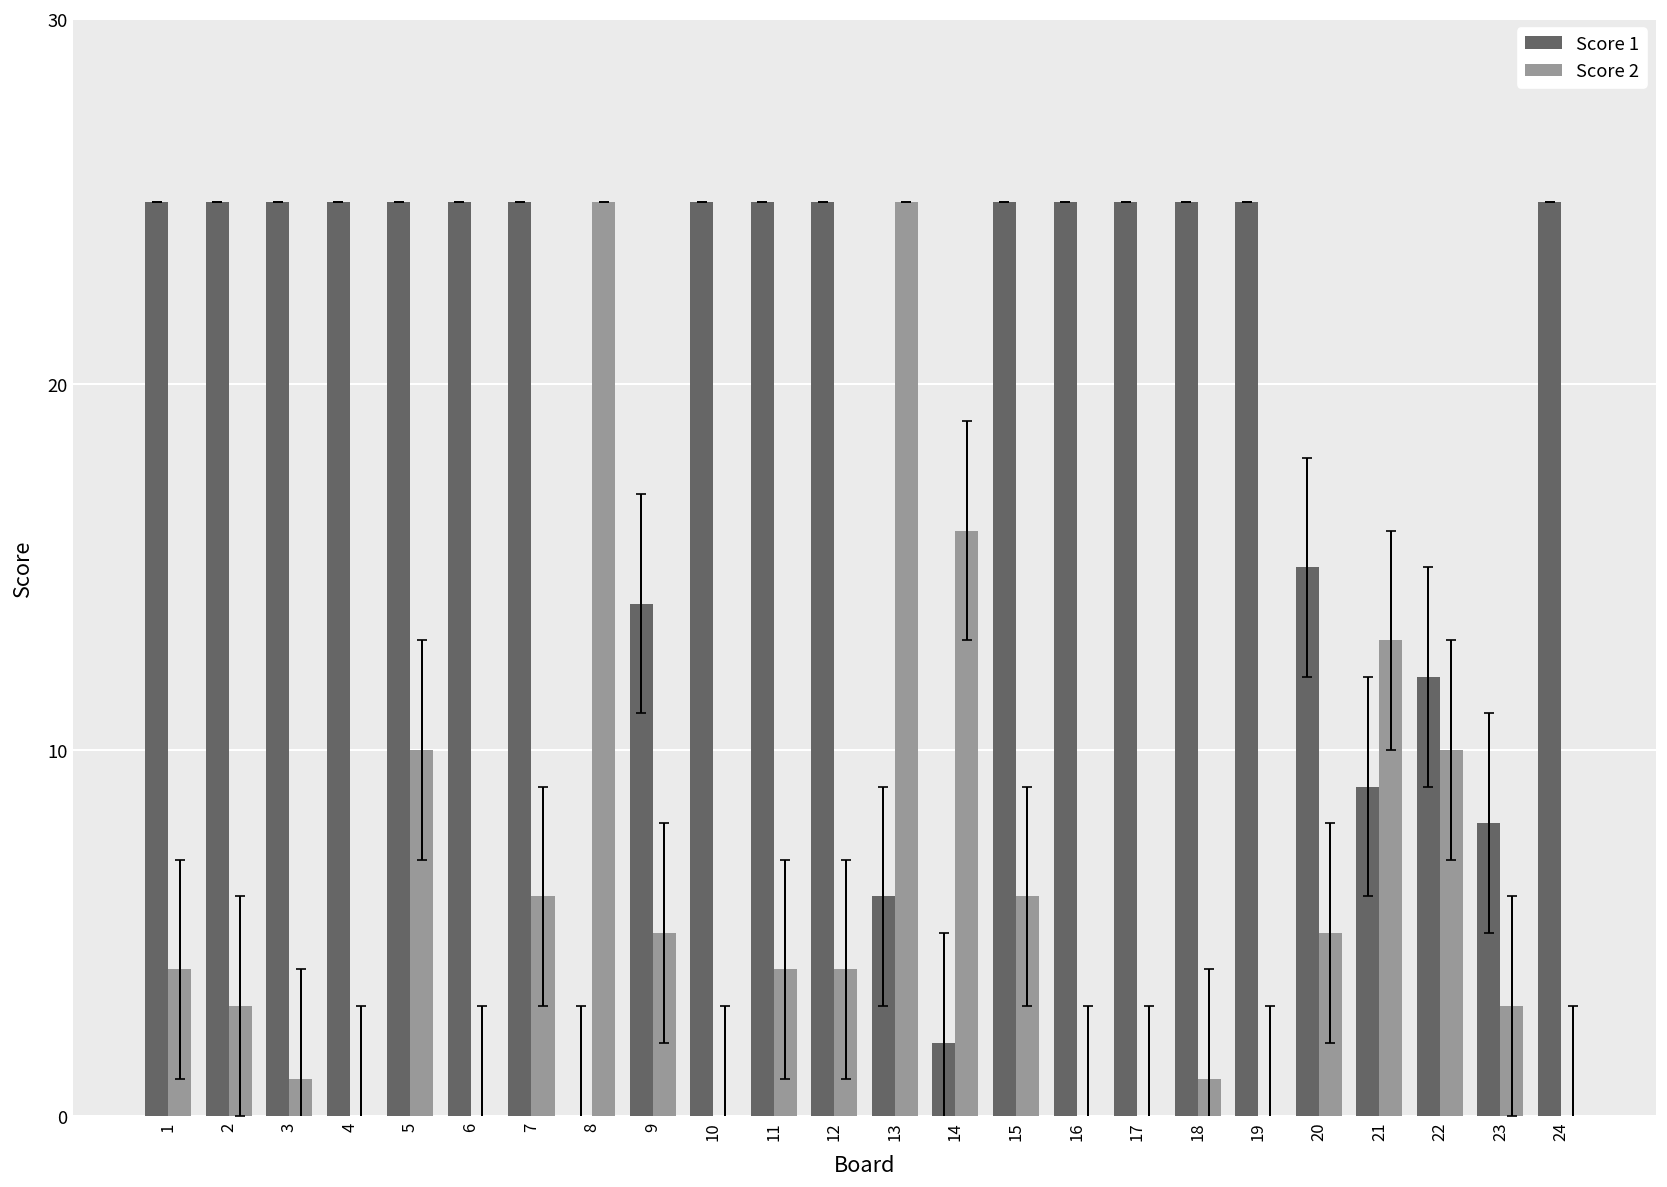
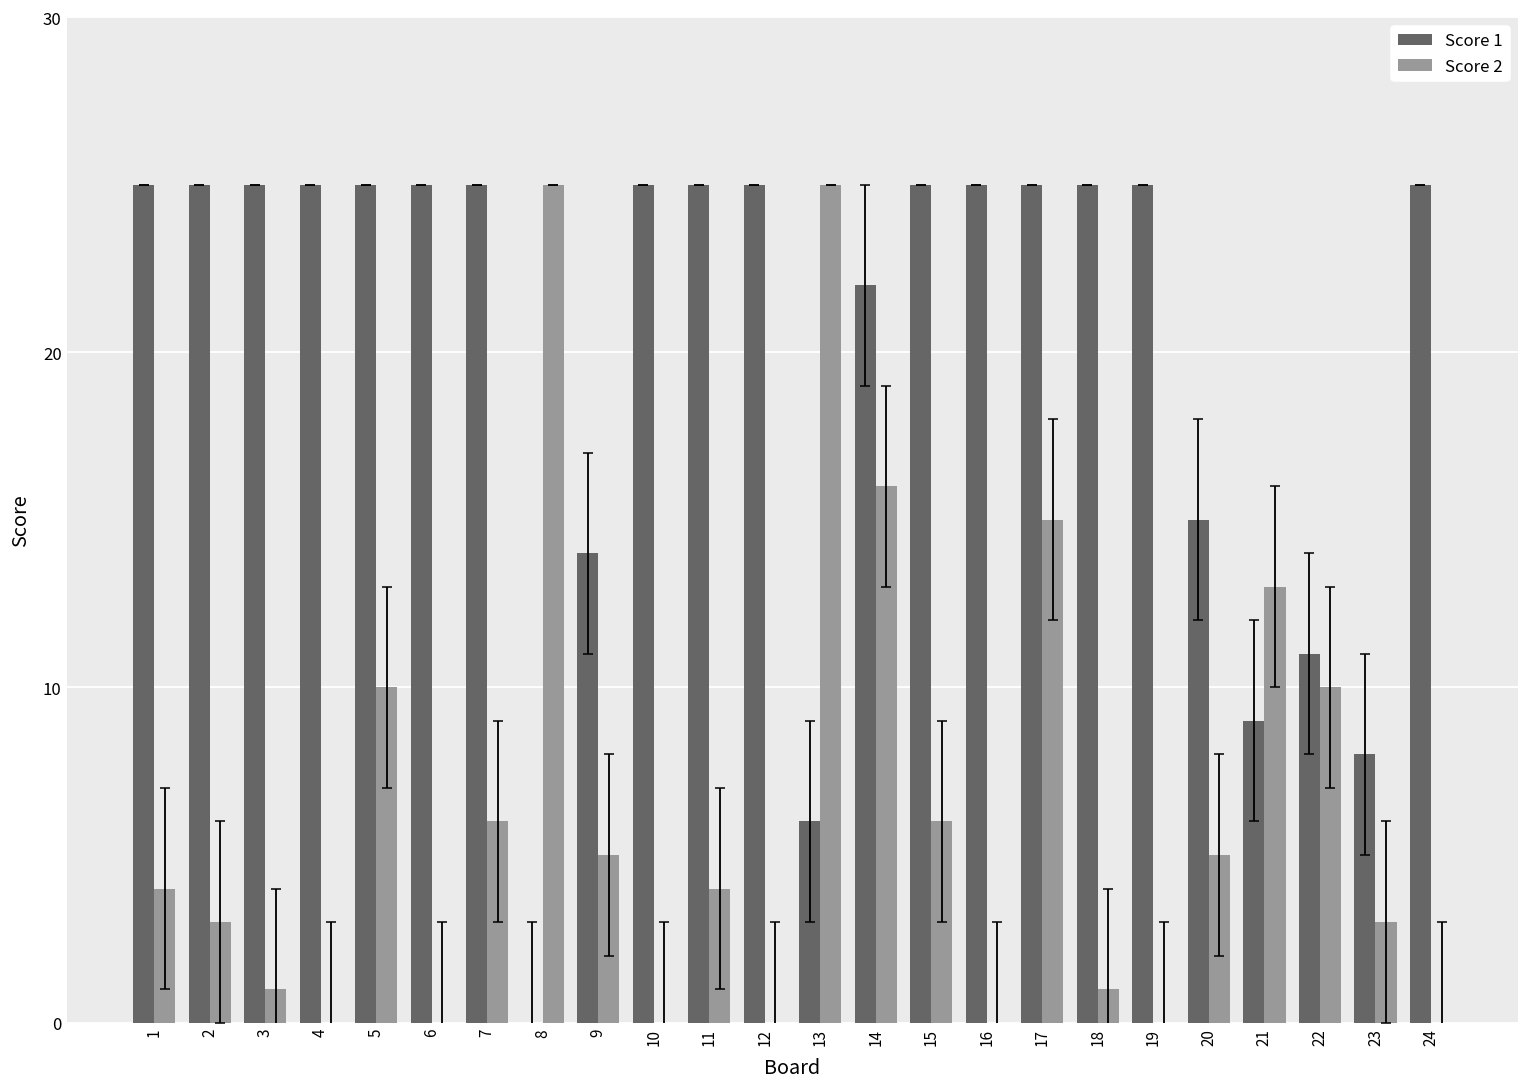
  {
    "Score 1": {
      "1": 25,
      "2": 25,
      "3": 25,
      "4": 25,
      "5": 25,
      "6": 25,
      "7": 25,
      "8": 0,
      "9": 14,
      "10": 25,
      "11": 25,
      "12": 25,
      "13": 6,
-     "14": 2,
+     "14": 22,
      "15": 25,
      "16": 25,
      "17": 25,
      "18": 25,
      "19": 25,
      "20": 15,
      "21": 9,
-     "22": 12,
+     "22": 11,
      "23": 8,
      "24": 25
    },
    "Score 2": {
      "1": 4,
      "2": 3,
      "3": 1,
      "4": 0,
      "5": 10,
      "6": 0,
      "7": 6,
      "8": 25,
      "9": 5,
      "10": 0,
      "11": 4,
-     "12": 4,
+     "12": 0,
      "13": 25,
      "14": 16,
      "15": 6,
      "16": 0,
-     "17": 0,
+     "17": 15,
      "18": 1,
      "19": 0,
      "20": 5,
      "21": 13,
      "22": 10,
      "23": 3,
      "24": 0
    }
  }
